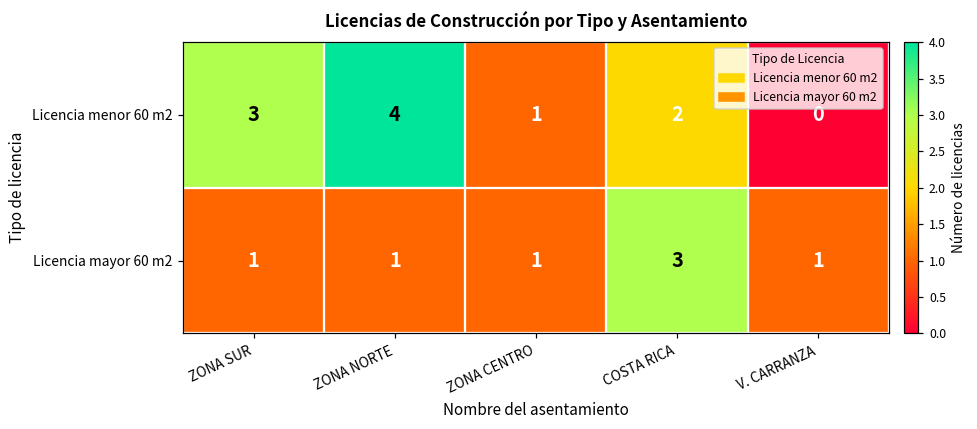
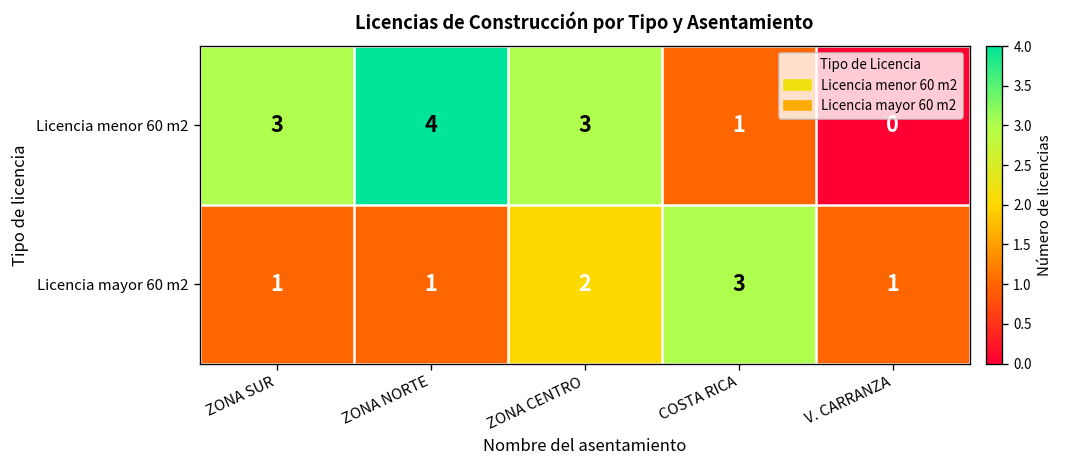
  {
    "Licencia menor 60 m2": {
      "ZONA SUR": 3,
      "ZONA NORTE": 4,
-     "ZONA CENTRO": 1,
-     "COSTA RICA": 2,
+     "ZONA CENTRO": 3,
+     "COSTA RICA": 1,
      "V. CARRANZA": 0
    },
    "Licencia mayor 60 m2": {
      "ZONA SUR": 1,
      "ZONA NORTE": 1,
-     "ZONA CENTRO": 1,
+     "ZONA CENTRO": 2,
      "COSTA RICA": 3,
      "V. CARRANZA": 1
    }
  }
